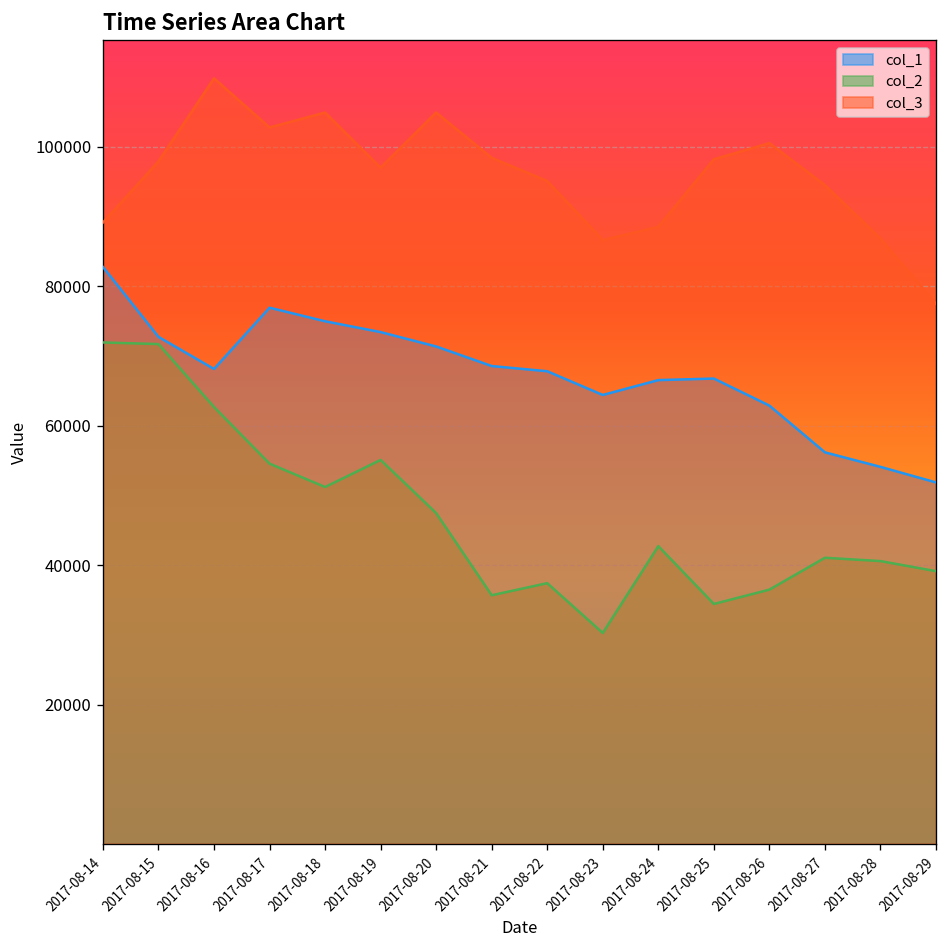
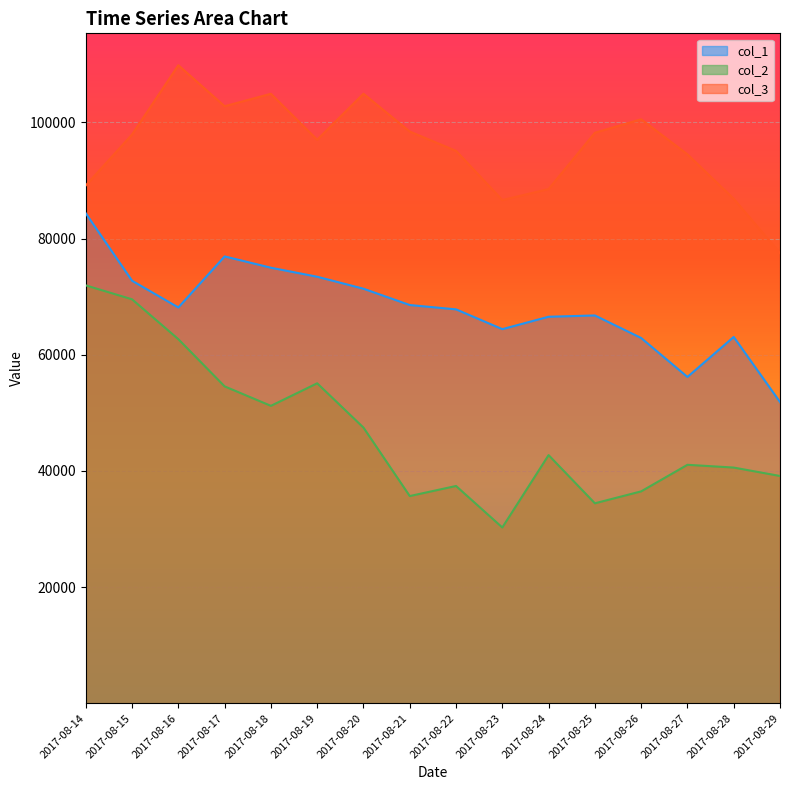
  {
    "col_1": {
-     "2017-08-14": 83000,
+     "2017-08-14": 84000,
      "2017-08-15": 73000,
      "2017-08-16": 68000,
      "2017-08-17": 77000,
      "2017-08-18": 75000,
      "2017-08-19": 73000,
      "2017-08-20": 71000,
      "2017-08-21": 69000,
      "2017-08-22": 68000,
      "2017-08-23": 64000,
      "2017-08-24": 67000,
      "2017-08-25": 67000,
      "2017-08-26": 63000,
      "2017-08-27": 56000,
-     "2017-08-28": 54000,
+     "2017-08-28": 63000,
      "2017-08-29": 52000
    },
    "col_2": {
      "2017-08-14": 72000,
-     "2017-08-15": 72000,
+     "2017-08-15": 70000,
      "2017-08-16": 63000,
      "2017-08-17": 55000,
      "2017-08-18": 51000,
      "2017-08-19": 55000,
      "2017-08-20": 47000,
      "2017-08-21": 36000,
      "2017-08-22": 37000,
      "2017-08-23": 30000,
      "2017-08-24": 43000,
      "2017-08-25": 34000,
      "2017-08-26": 36000,
      "2017-08-27": 41000,
      "2017-08-28": 41000,
      "2017-08-29": 39000
    },
    "col_3": {
      "2017-08-14": 89000,
      "2017-08-15": 98000,
      "2017-08-16": 110000,
      "2017-08-17": 103000,
      "2017-08-18": 105000,
      "2017-08-19": 97000,
      "2017-08-20": 105000,
      "2017-08-21": 98000,
      "2017-08-22": 95000,
      "2017-08-23": 87000,
      "2017-08-24": 89000,
      "2017-08-25": 98000,
      "2017-08-26": 101000,
      "2017-08-27": 95000,
      "2017-08-28": 87000,
      "2017-08-29": 77000
    }
  }
